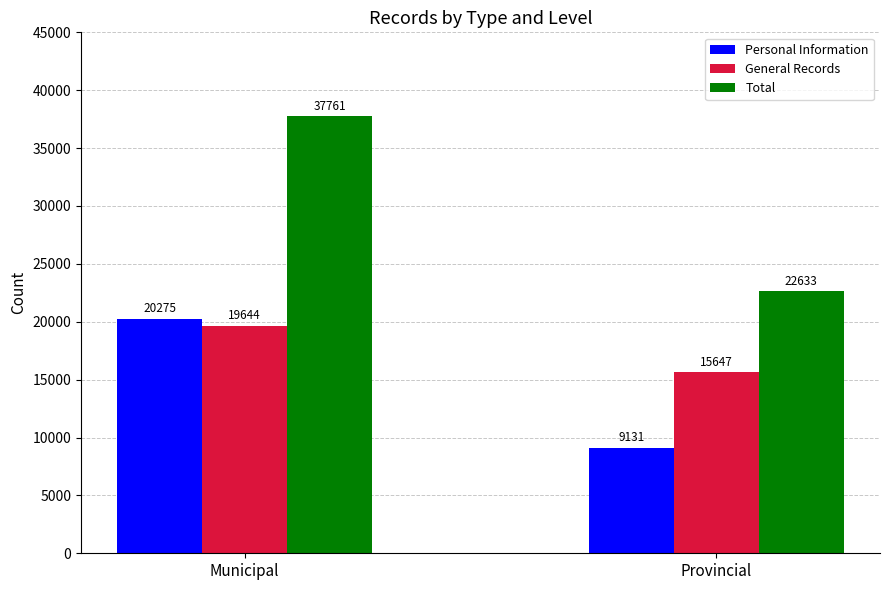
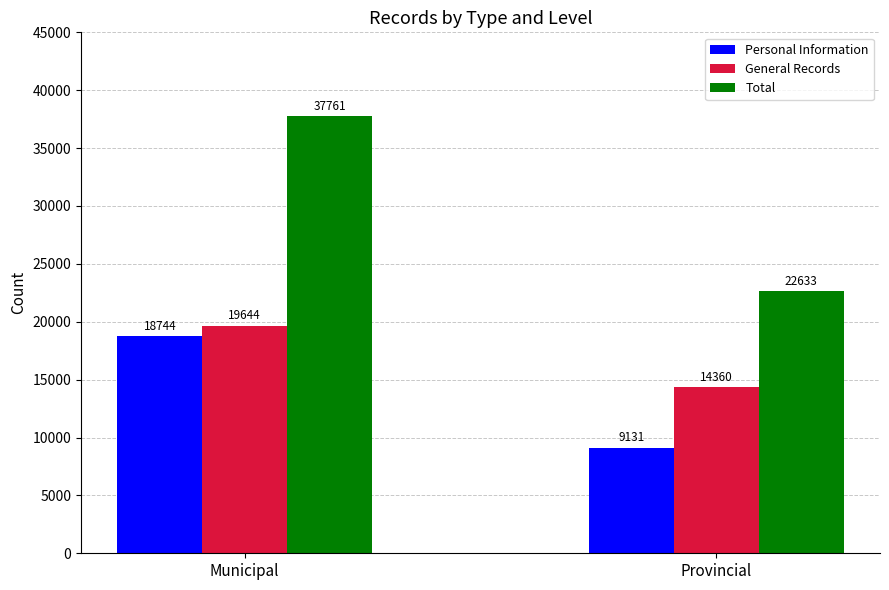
  {
    "Personal Information": {
-     "Municipal": 20275,
+     "Municipal": 18744,
      "Provincial": 9131
    },
    "General Records": {
      "Municipal": 19644,
-     "Provincial": 15647
+     "Provincial": 14360
    },
    "Total": {
      "Municipal": 37761,
      "Provincial": 22633
    }
  }
